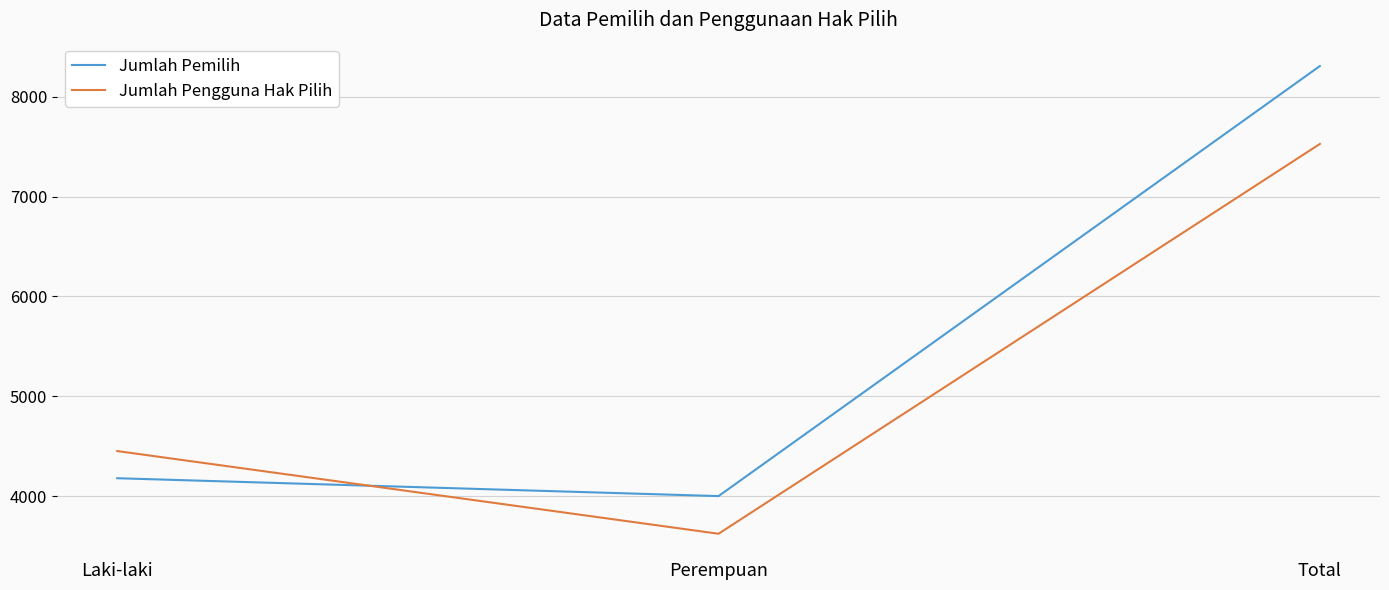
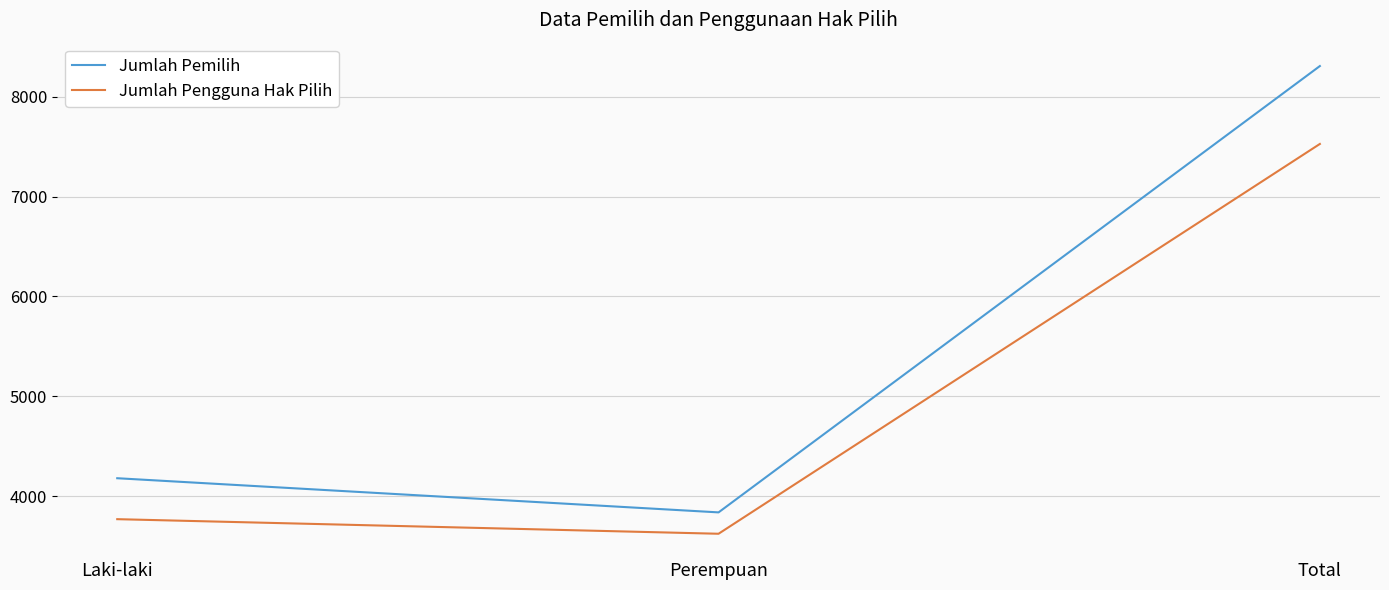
  {
    "Jumlah Pemilih": {
      "Laki-laki": 4200,
-     "Perempuan": 4000,
+     "Perempuan": 3800,
      "Total": 8300
    },
    "Jumlah Pengguna Hak Pilih": {
-     "Laki-laki": 4500,
+     "Laki-laki": 3800,
      "Perempuan": 3600,
      "Total": 7500
    }
  }
